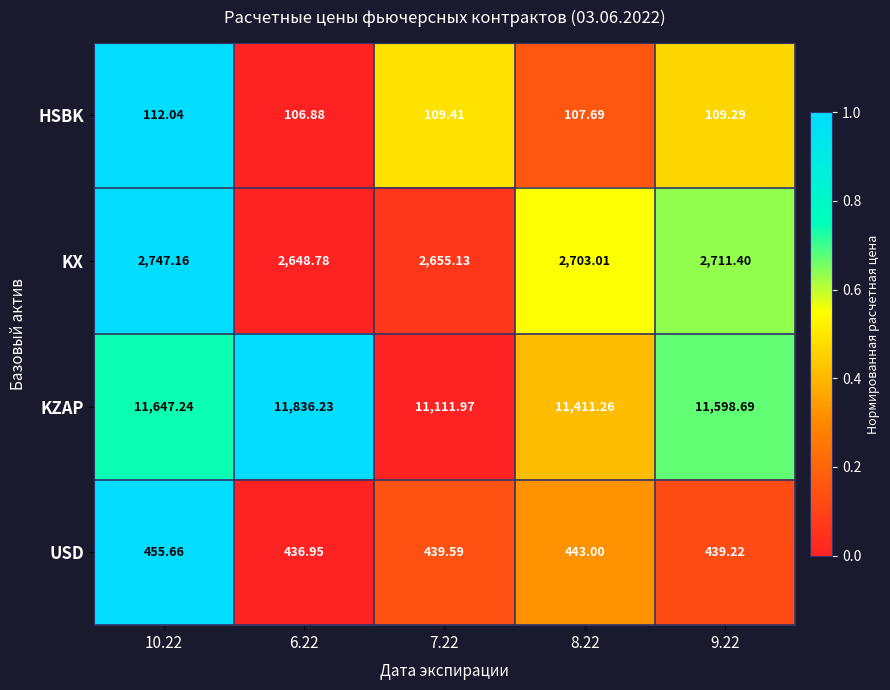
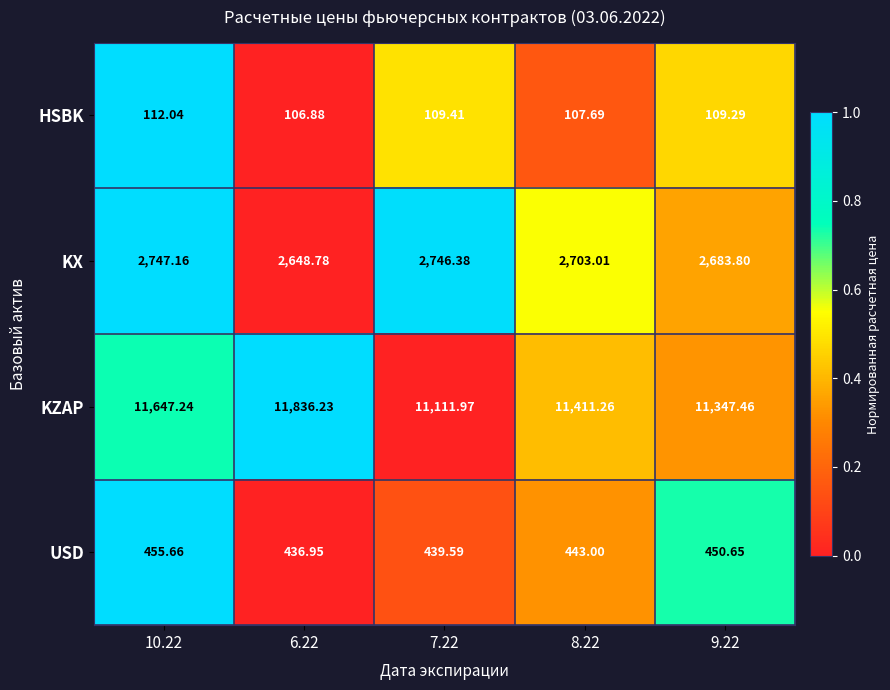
  {
    "HSBK": {
      "10.22": "112.04",
      "6.22": "106.88",
      "7.22": "109.41",
      "8.22": "107.69",
      "9.22": "109.29"
    },
    "KX": {
      "10.22": "2,747.16",
      "6.22": "2,648.78",
-     "7.22": "2,655.13",
+     "7.22": "2,746.38",
      "8.22": "2,703.01",
-     "9.22": "2,711.40"
+     "9.22": "2,683.80"
    },
    "KZAP": {
      "10.22": "11,647.24",
      "6.22": "11,836.23",
      "7.22": "11,111.97",
      "8.22": "11,411.26",
-     "9.22": "11,598.69"
+     "9.22": "11,347.46"
    },
    "USD": {
      "10.22": "455.66",
      "6.22": "436.95",
      "7.22": "439.59",
      "8.22": "443.00",
-     "9.22": "439.22"
+     "9.22": "450.65"
    }
  }
